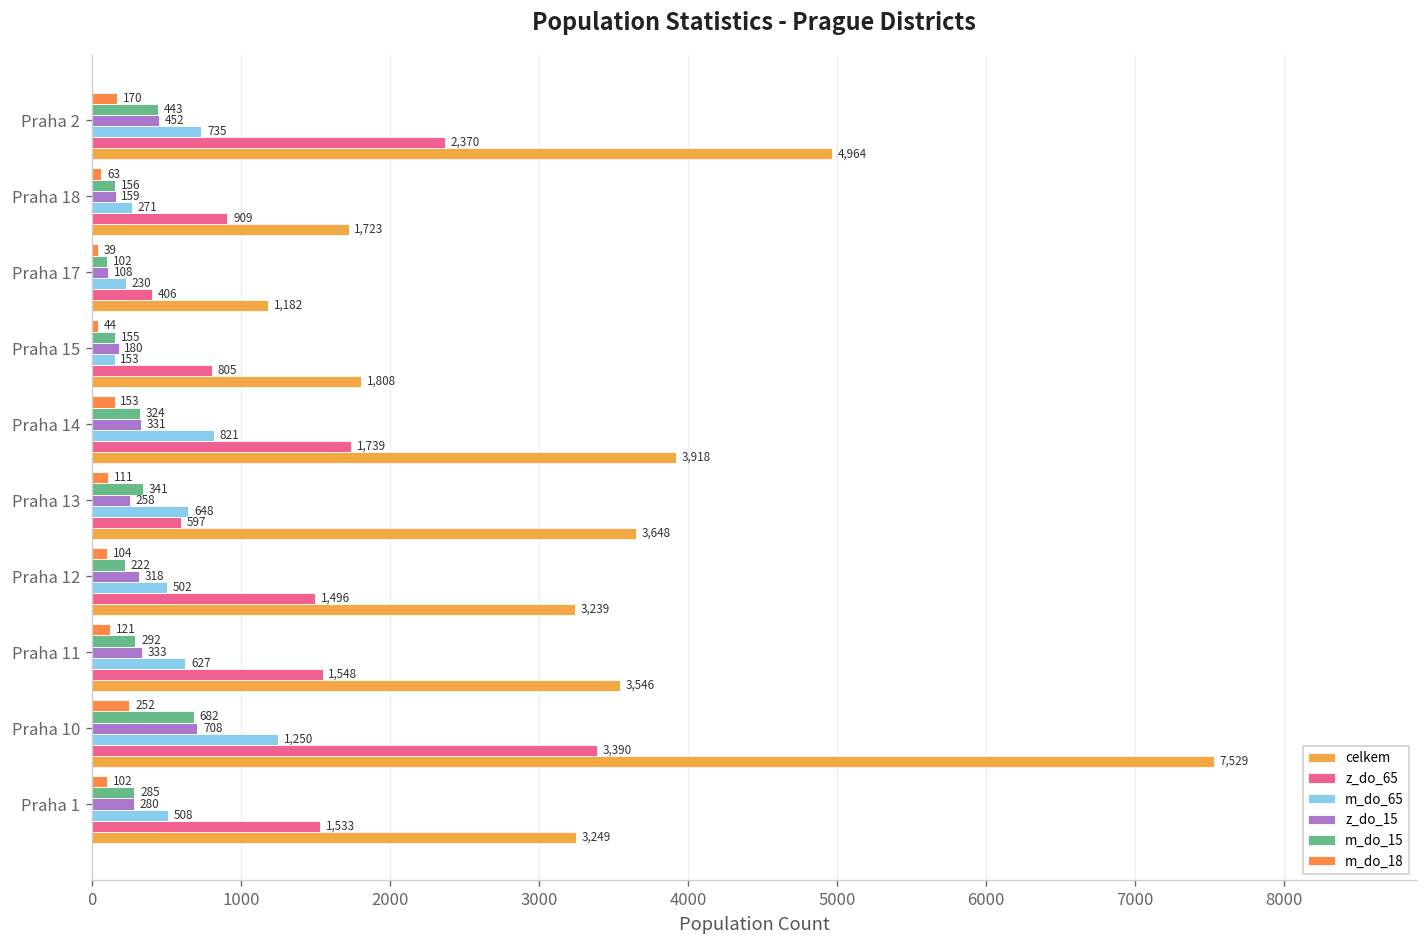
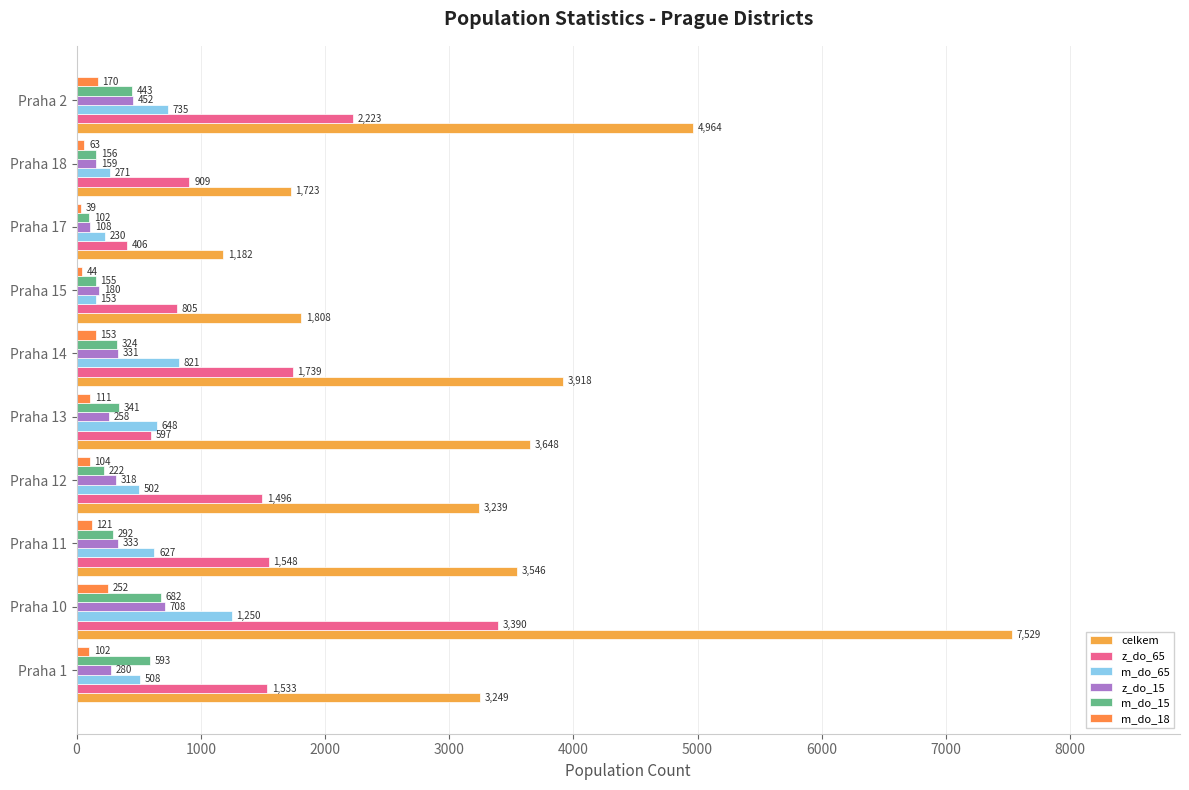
  {
    "z_do_65": {
-     "Praha 2": "2,370",
+     "Praha 2": "2,223",
      "Praha 18": "909",
      "Praha 17": "406",
      "Praha 15": "805",
      "Praha 14": "1,739",
      "Praha 13": "597",
      "Praha 12": "1,496",
      "Praha 11": "1,548",
      "Praha 10": "3,390",
      "Praha 1": "1,533"
    },
    "m_do_65": {
      "Praha 2": "735",
      "Praha 18": "271",
      "Praha 17": "230",
      "Praha 15": "153",
      "Praha 14": "821",
      "Praha 13": "648",
      "Praha 12": "502",
      "Praha 11": "627",
      "Praha 10": "1,250",
      "Praha 1": "508"
    },
    "z_do_15": {
      "Praha 2": "452",
      "Praha 18": "159",
      "Praha 17": "108",
      "Praha 15": "180",
      "Praha 14": "331",
      "Praha 13": "258",
      "Praha 12": "318",
      "Praha 11": "333",
      "Praha 10": "708",
      "Praha 1": "280"
    },
    "m_do_15": {
      "Praha 2": "443",
      "Praha 18": "156",
      "Praha 17": "102",
      "Praha 15": "155",
      "Praha 14": "324",
      "Praha 13": "341",
      "Praha 12": "222",
      "Praha 11": "292",
      "Praha 10": "682",
-     "Praha 1": "285"
+     "Praha 1": "593"
    }
  }
